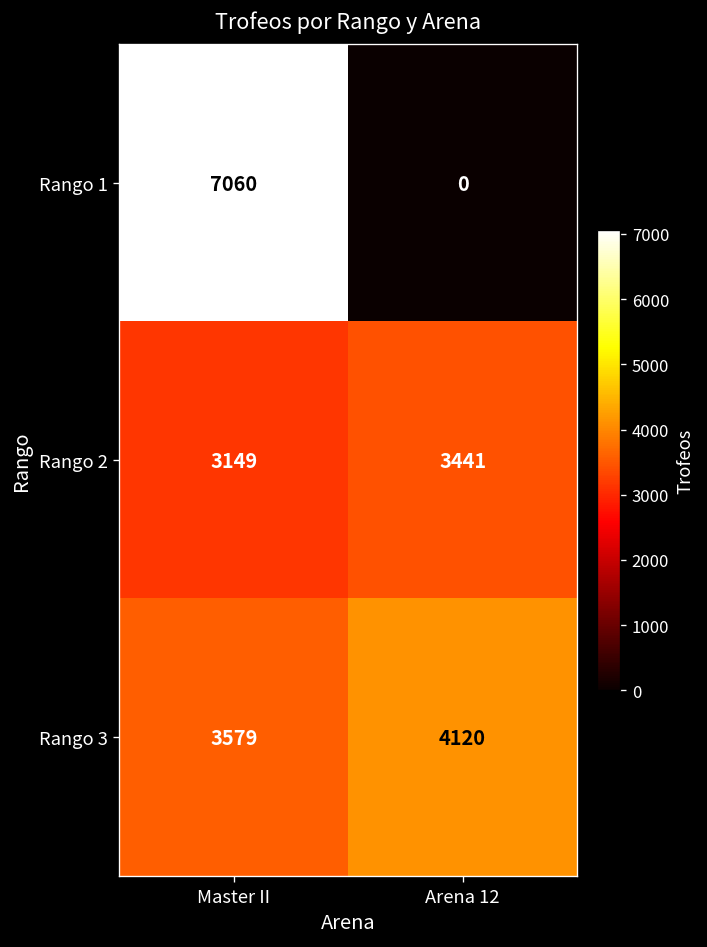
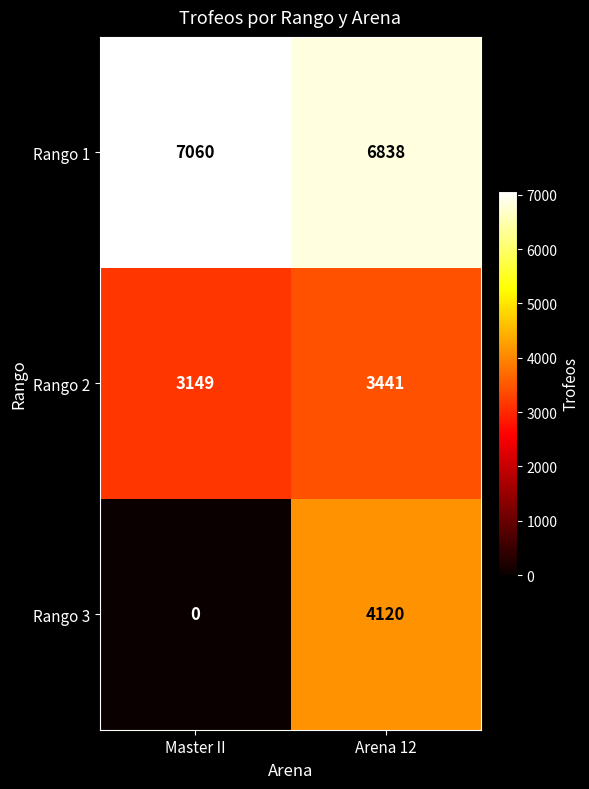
  {
    "Rango 1": {
      "Master II": 7060,
-     "Arena 12": 0
+     "Arena 12": 6838
    },
    "Rango 2": {
      "Master II": 3149,
      "Arena 12": 3441
    },
    "Rango 3": {
-     "Master II": 3579,
+     "Master II": 0,
      "Arena 12": 4120
    }
  }
